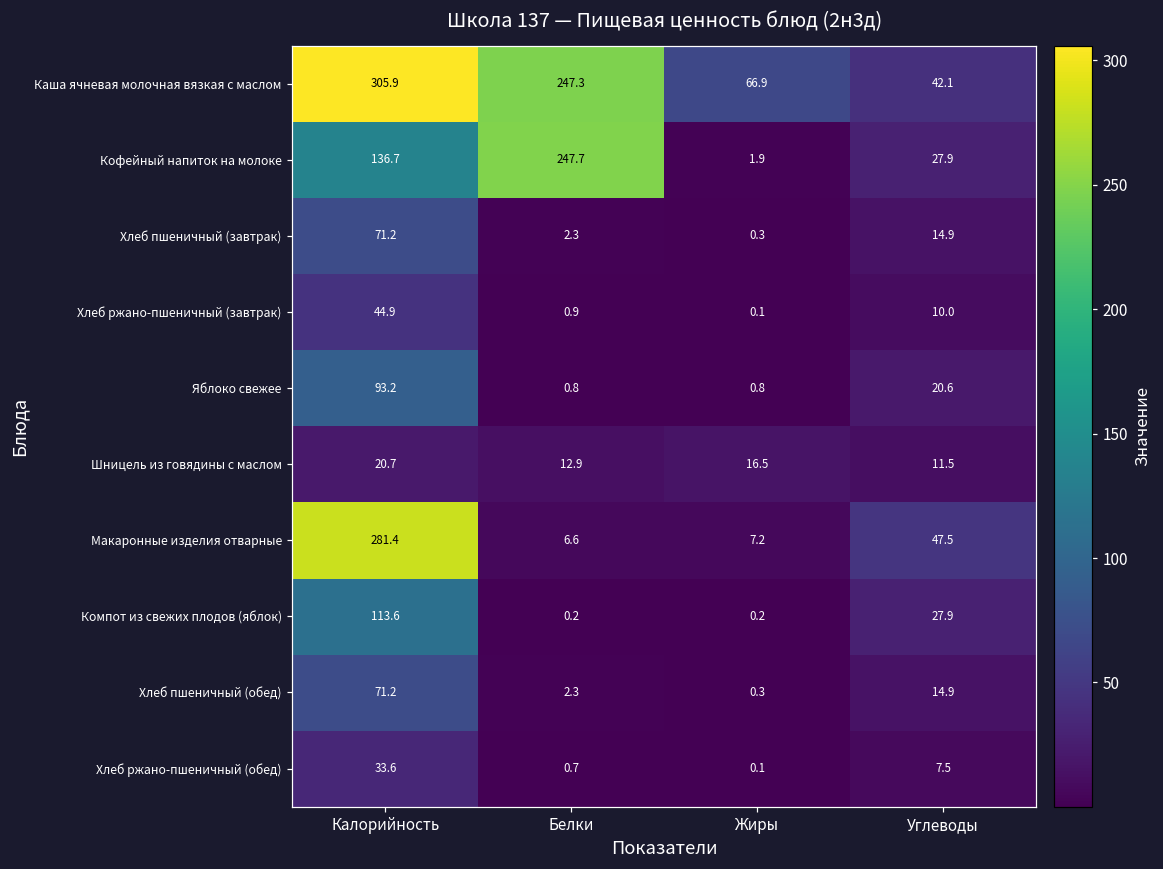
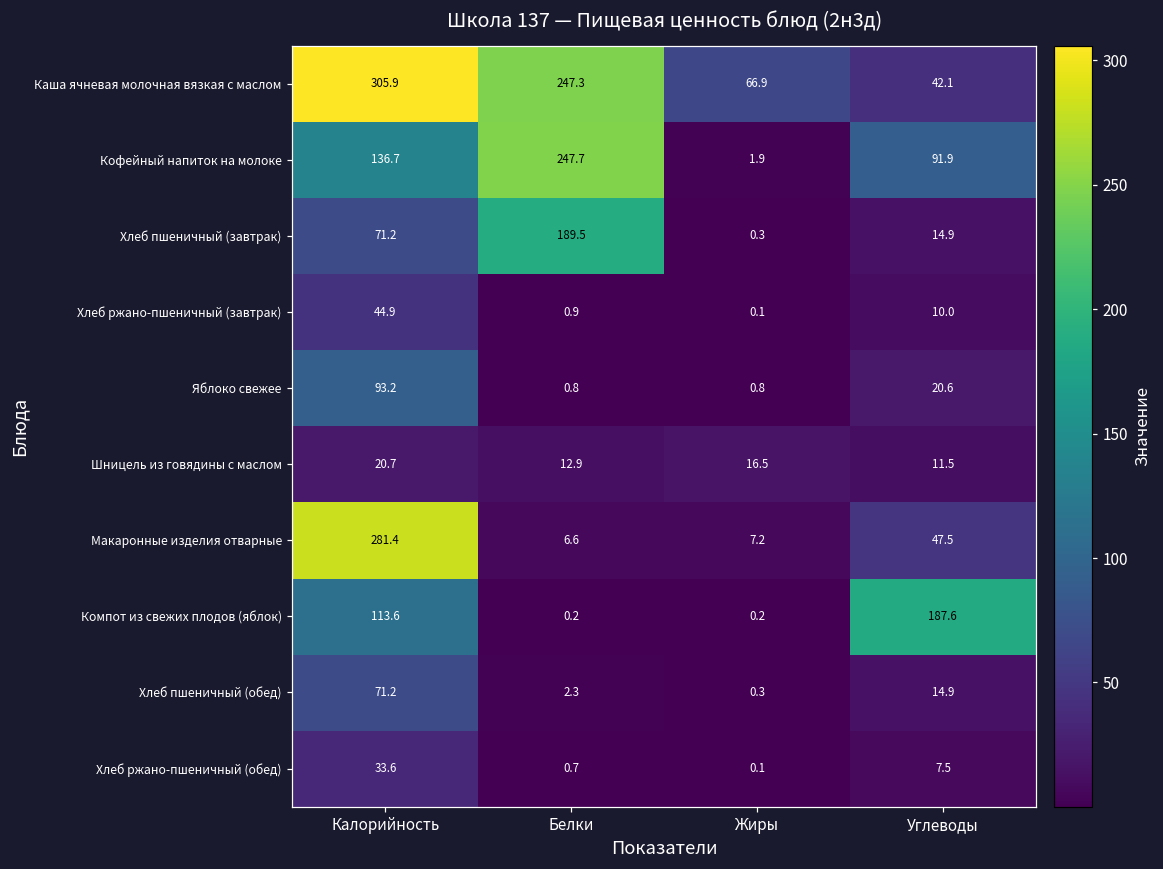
  {
    "Каша ячневая молочная вязкая с маслом": {
      "Калорийность": 305.9,
      "Белки": 247.3,
      "Жиры": 66.9,
      "Углеводы": 42.1
    },
    "Кофейный напиток на молоке": {
      "Калорийность": 136.7,
      "Белки": 247.7,
      "Жиры": 1.9,
-     "Углеводы": 27.9
+     "Углеводы": 91.9
    },
    "Хлеб пшеничный (завтрак)": {
      "Калорийность": 71.2,
-     "Белки": 2.3,
+     "Белки": 189.5,
      "Жиры": 0.3,
      "Углеводы": 14.9
    },
    "Хлеб ржано-пшеничный (завтрак)": {
      "Калорийность": 44.9,
      "Белки": 0.9,
      "Жиры": 0.1,
      "Углеводы": 10.0
    },
    "Яблоко свежее": {
      "Калорийность": 93.2,
      "Белки": 0.8,
      "Жиры": 0.8,
      "Углеводы": 20.6
    },
    "Шницель из говядины с маслом": {
      "Калорийность": 20.7,
      "Белки": 12.9,
      "Жиры": 16.5,
      "Углеводы": 11.5
    },
    "Макаронные изделия отварные": {
      "Калорийность": 281.4,
      "Белки": 6.6,
      "Жиры": 7.2,
      "Углеводы": 47.5
    },
    "Компот из свежих плодов (яблок)": {
      "Калорийность": 113.6,
      "Белки": 0.2,
      "Жиры": 0.2,
-     "Углеводы": 27.9
+     "Углеводы": 187.6
    },
    "Хлеб пшеничный (обед)": {
      "Калорийность": 71.2,
      "Белки": 2.3,
      "Жиры": 0.3,
      "Углеводы": 14.9
    },
    "Хлеб ржано-пшеничный (обед)": {
      "Калорийность": 33.6,
      "Белки": 0.7,
      "Жиры": 0.1,
      "Углеводы": 7.5
    }
  }
